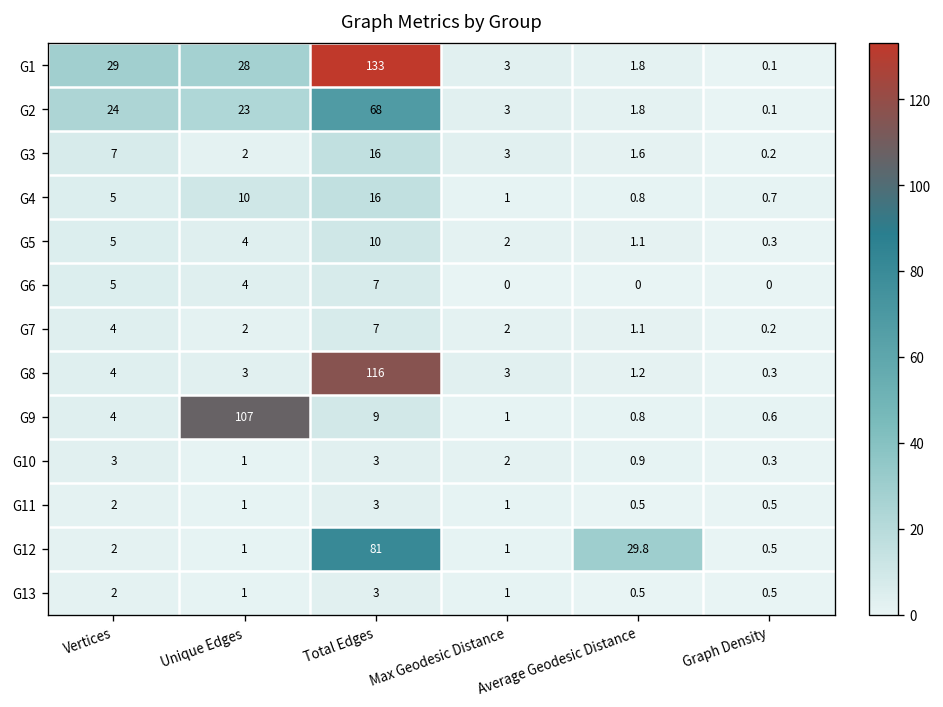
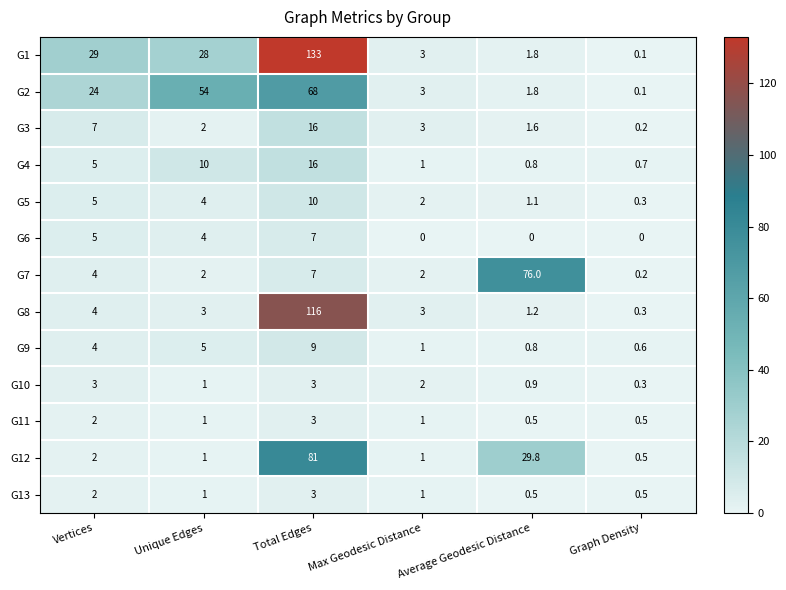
  {
    "G1": {
      "Vertices": 29,
      "Unique Edges": 28,
      "Total Edges": 133,
      "Max Geodesic Distance": 3,
      "Average Geodesic Distance": 1.8,
      "Graph Density": 0.1
    },
    "G2": {
      "Vertices": 24,
-     "Unique Edges": 23,
+     "Unique Edges": 54,
      "Total Edges": 68,
      "Max Geodesic Distance": 3,
      "Average Geodesic Distance": 1.8,
      "Graph Density": 0.1
    },
    "G3": {
      "Vertices": 7,
      "Unique Edges": 2,
      "Total Edges": 16,
      "Max Geodesic Distance": 3,
      "Average Geodesic Distance": 1.6,
      "Graph Density": 0.2
    },
    "G4": {
      "Vertices": 5,
      "Unique Edges": 10,
      "Total Edges": 16,
      "Max Geodesic Distance": 1,
      "Average Geodesic Distance": 0.8,
      "Graph Density": 0.7
    },
    "G5": {
      "Vertices": 5,
      "Unique Edges": 4,
      "Total Edges": 10,
      "Max Geodesic Distance": 2,
      "Average Geodesic Distance": 1.1,
      "Graph Density": 0.3
    },
    "G6": {
      "Vertices": 5,
      "Unique Edges": 4,
      "Total Edges": 7,
      "Max Geodesic Distance": 0,
      "Average Geodesic Distance": 0,
      "Graph Density": 0
    },
    "G7": {
      "Vertices": 4,
      "Unique Edges": 2,
      "Total Edges": 7,
      "Max Geodesic Distance": 2,
-     "Average Geodesic Distance": 1.1,
+     "Average Geodesic Distance": 76.0,
      "Graph Density": 0.2
    },
    "G8": {
      "Vertices": 4,
      "Unique Edges": 3,
      "Total Edges": 116,
      "Max Geodesic Distance": 3,
      "Average Geodesic Distance": 1.2,
      "Graph Density": 0.3
    },
    "G9": {
      "Vertices": 4,
-     "Unique Edges": 107,
+     "Unique Edges": 5,
      "Total Edges": 9,
      "Max Geodesic Distance": 1,
      "Average Geodesic Distance": 0.8,
      "Graph Density": 0.6
    },
    "G10": {
      "Vertices": 3,
      "Unique Edges": 1,
      "Total Edges": 3,
      "Max Geodesic Distance": 2,
      "Average Geodesic Distance": 0.9,
      "Graph Density": 0.3
    },
    "G11": {
      "Vertices": 2,
      "Unique Edges": 1,
      "Total Edges": 3,
      "Max Geodesic Distance": 1,
      "Average Geodesic Distance": 0.5,
      "Graph Density": 0.5
    },
    "G12": {
      "Vertices": 2,
      "Unique Edges": 1,
      "Total Edges": 81,
      "Max Geodesic Distance": 1,
      "Average Geodesic Distance": 29.8,
      "Graph Density": 0.5
    },
    "G13": {
      "Vertices": 2,
      "Unique Edges": 1,
      "Total Edges": 3,
      "Max Geodesic Distance": 1,
      "Average Geodesic Distance": 0.5,
      "Graph Density": 0.5
    }
  }
